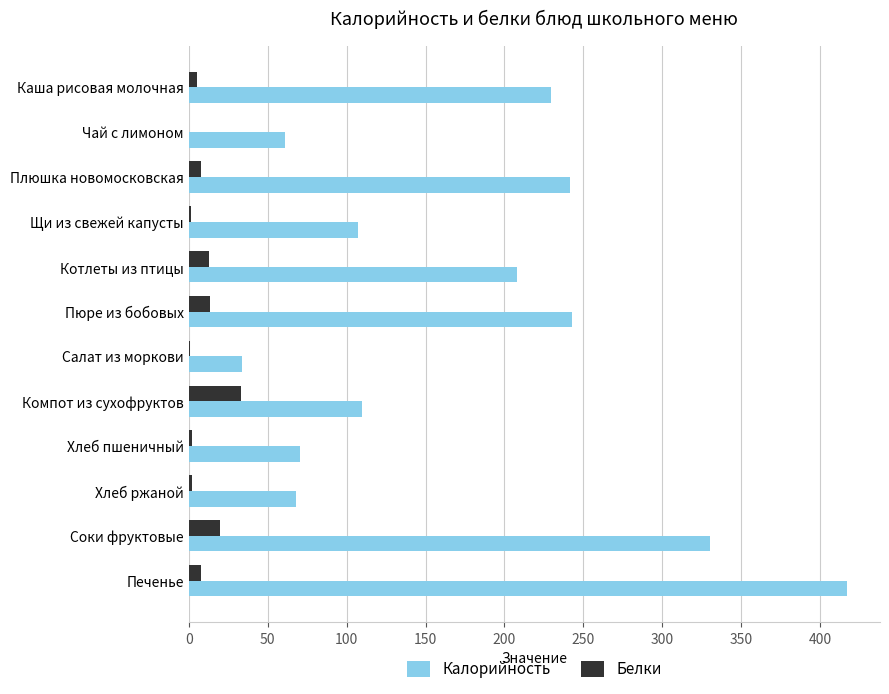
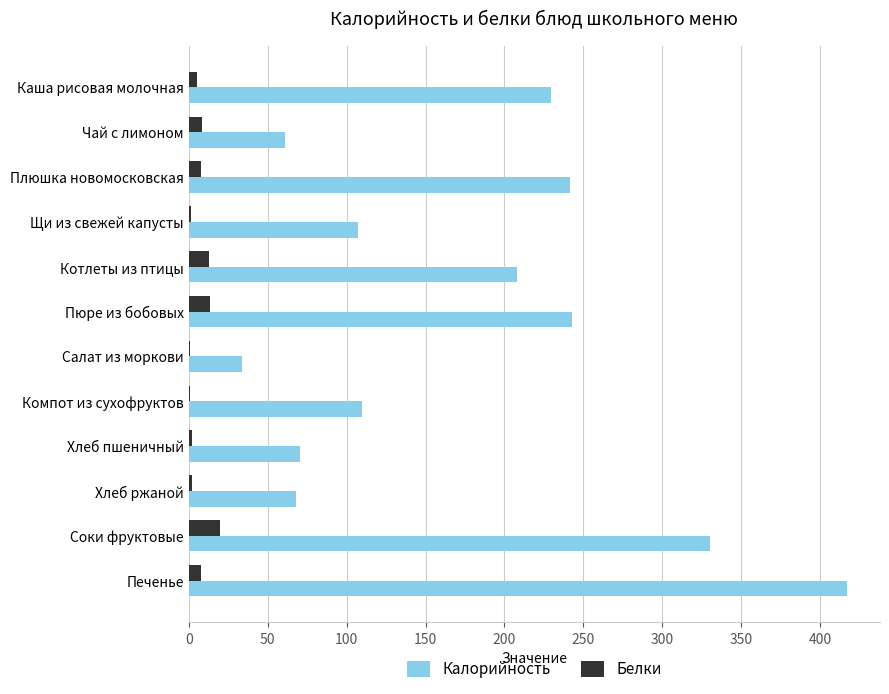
  {
    "Калорийность": {
      "Каша рисовая молочная": 229,
      "Чай с лимоном": 61,
      "Плюшка новомосковская": 242,
      "Щи из свежей капусты": 107,
      "Котлеты из птицы": 208,
      "Пюре из бобовых": 243,
      "Салат из моркови": 34,
      "Компот из сухофруктов": 110,
      "Хлеб пшеничный": 71,
      "Хлеб ржаной": 68,
      "Соки фруктовые": 330,
      "Печенье": 417
    },
    "Белки": {
      "Каша рисовая молочная": 6,
-     "Чай с лимоном": 0,
+     "Чай с лимоном": 9,
      "Плюшка новомосковская": 8,
      "Котлеты из птицы": 13,
      "Пюре из бобовых": 13,
-     "Компот из сухофруктов": 33,
+     "Компот из сухофруктов": 1,
      "Хлеб пшеничный": 2,
      "Хлеб ржаной": 2,
      "Соки фруктовые": 20,
      "Печенье": 8
    }
  }
